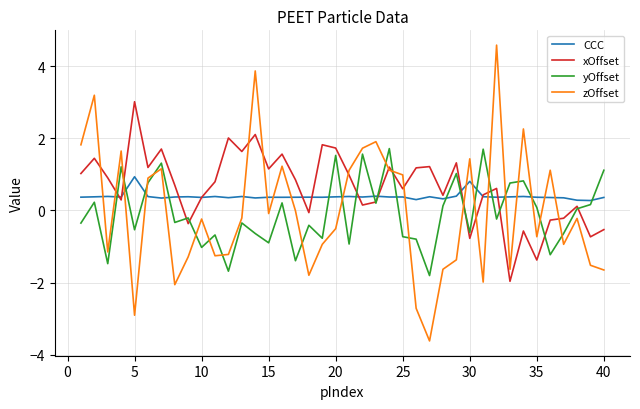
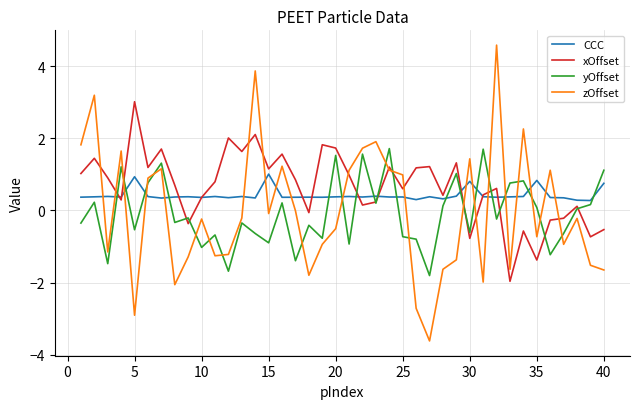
  {
    "CCC": {
      "5": 0.9,
-     "15": 0.4,
+     "15": 1.0,
      "20": 0.4,
      "25": 0.4,
      "30": 0.8,
-     "35": 0.4,
-     "40": 0.4
+     "35": 0.8,
+     "40": 0.8
    },
    "xOffset": {
      "5": 3.0,
      "15": 1.2,
      "20": 1.7,
      "25": 0.6,
      "30": -0.8,
      "35": -1.4,
      "40": -0.5
    },
    "yOffset": {
      "5": -0.5,
      "10": -1.0,
      "15": -0.9,
      "20": 1.5,
      "25": -0.7,
      "30": -0.6,
      "35": 0.1,
      "40": 1.1
    },
    "zOffset": {
      "5": -2.9,
      "10": -0.2,
      "15": -0.1,
      "20": -0.5,
      "25": 1.0,
      "30": 1.4,
      "35": -0.7,
      "40": -1.7
    }
  }
